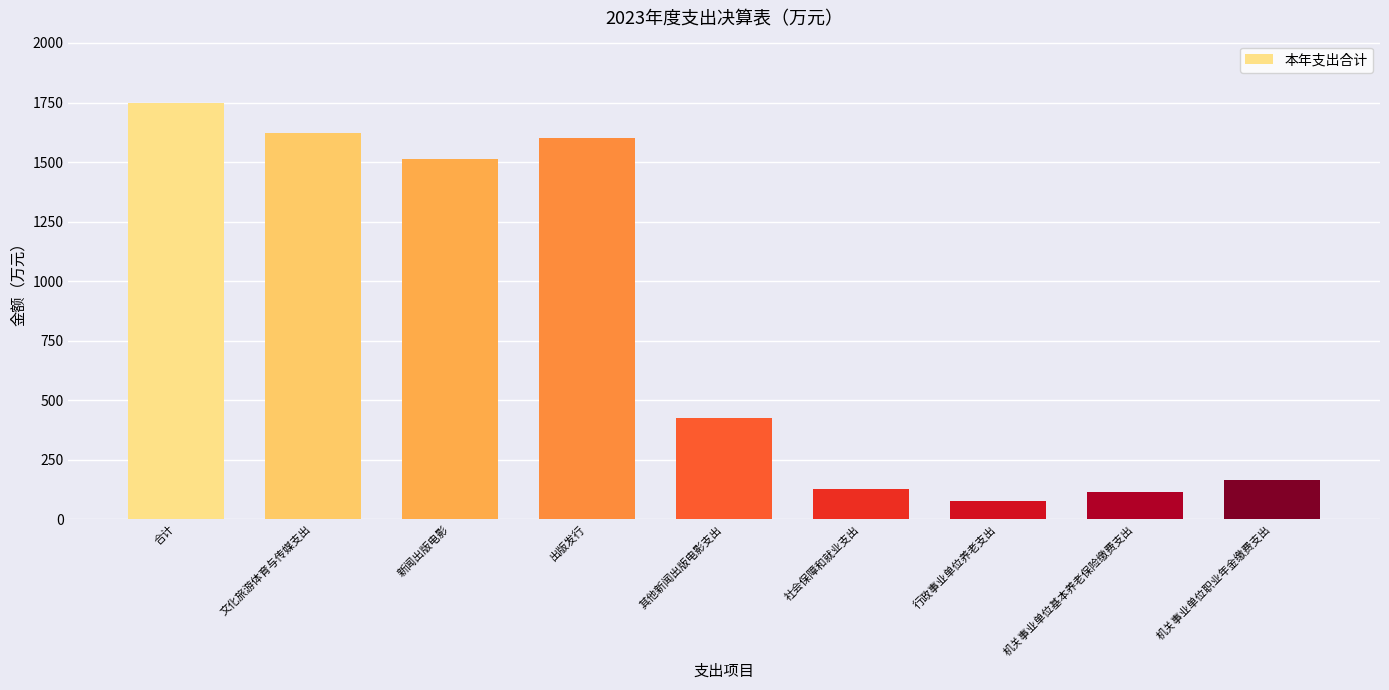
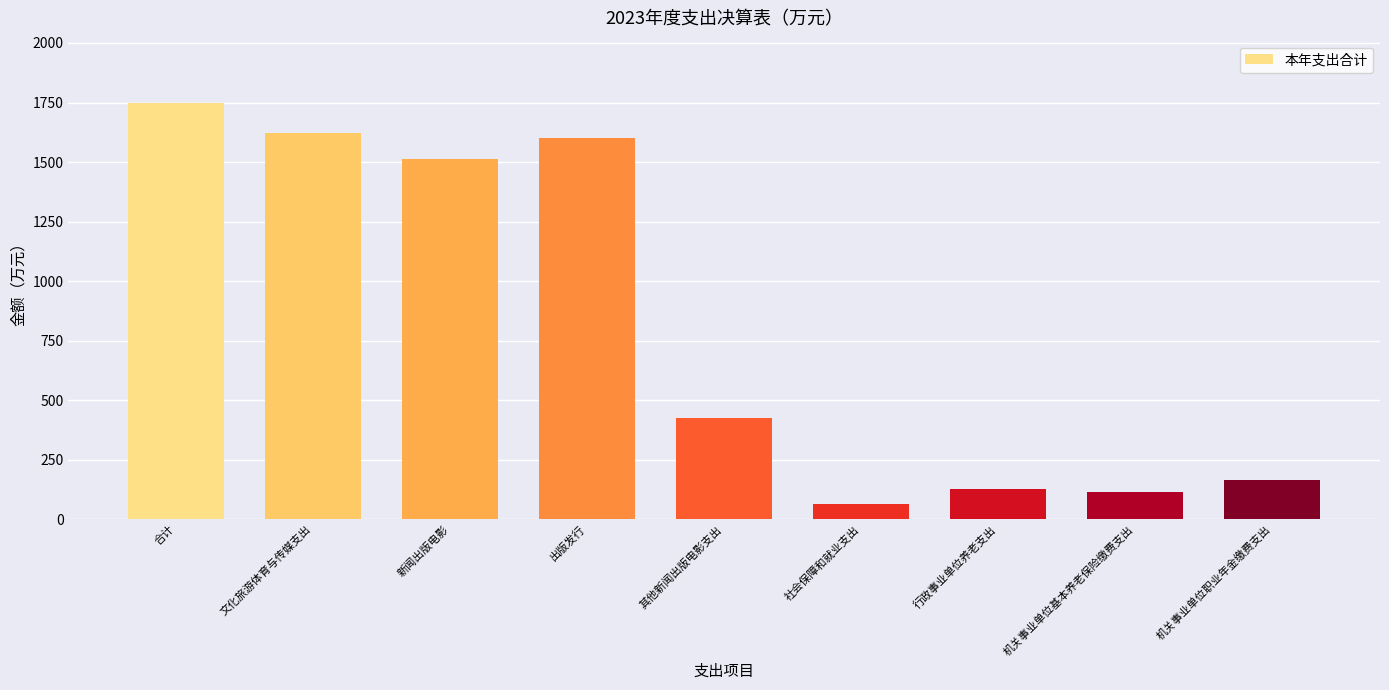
  {
    "合计": 1750,
    "文化旅游体育与传媒支出": 1620,
    "新闻出版电影": 1510,
    "出版发行": 1600,
    "其他新闻出版电影支出": 420,
-   "社会保障和就业支出": 130,
-   "行政事业单位养老支出": 80,
+   "社会保障和就业支出": 60,
+   "行政事业单位养老支出": 130,
    "机关事业单位基本养老保险缴费支出": 110,
    "机关事业单位职业年金缴费支出": 160
  }
